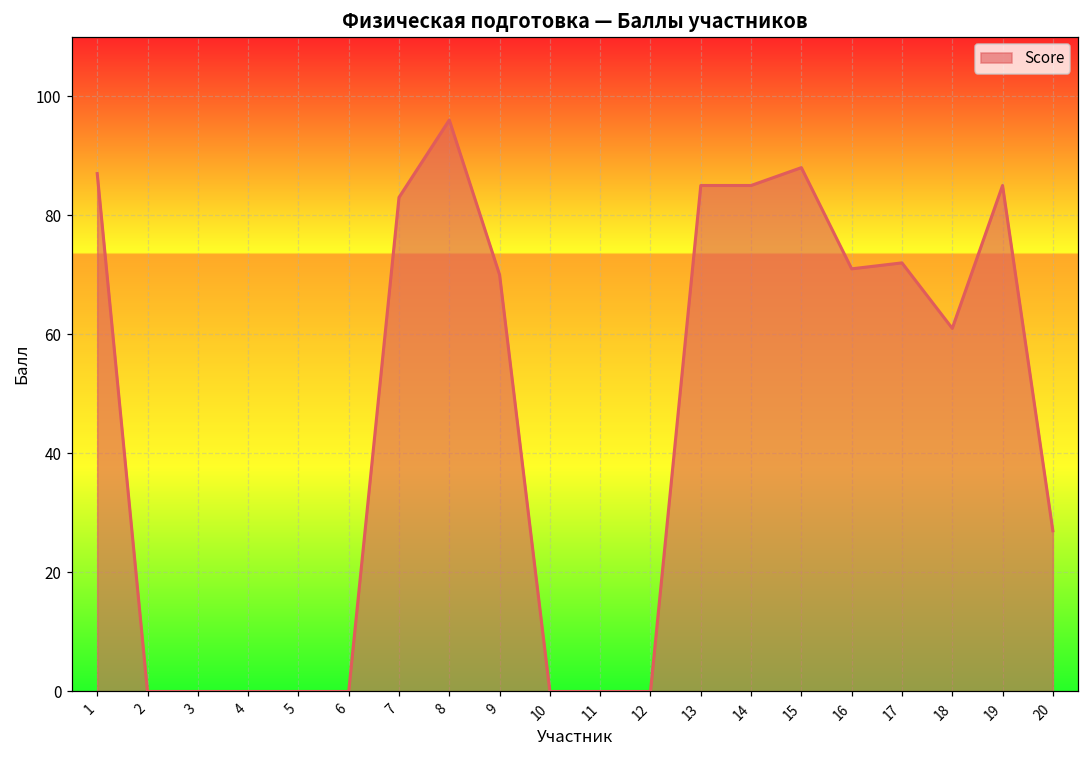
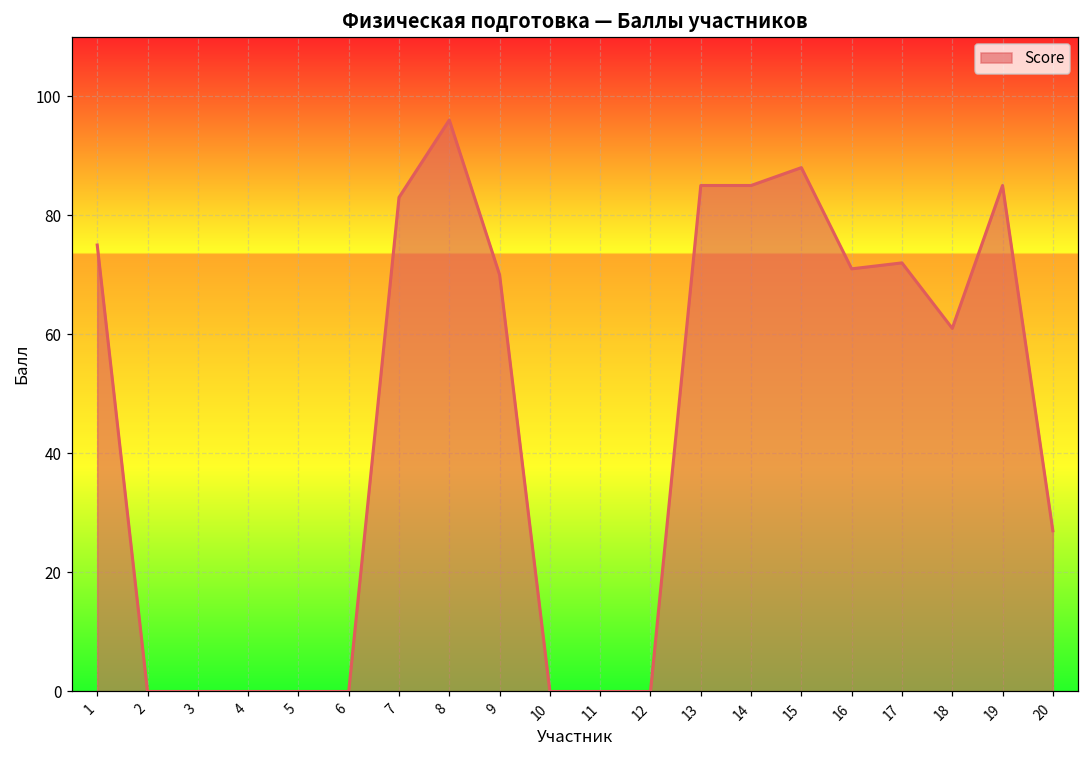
  {
-   "1": 87,
+   "1": 75,
    "2": 0,
    "3": 0,
    "4": 0,
    "5": 0,
    "6": 0,
    "7": 83,
    "8": 96,
    "9": 70,
    "10": 0,
    "11": 0,
    "12": 0,
    "13": 85,
    "14": 85,
    "15": 88,
    "16": 71,
    "17": 72,
    "18": 61,
    "19": 85,
    "20": 27
  }
